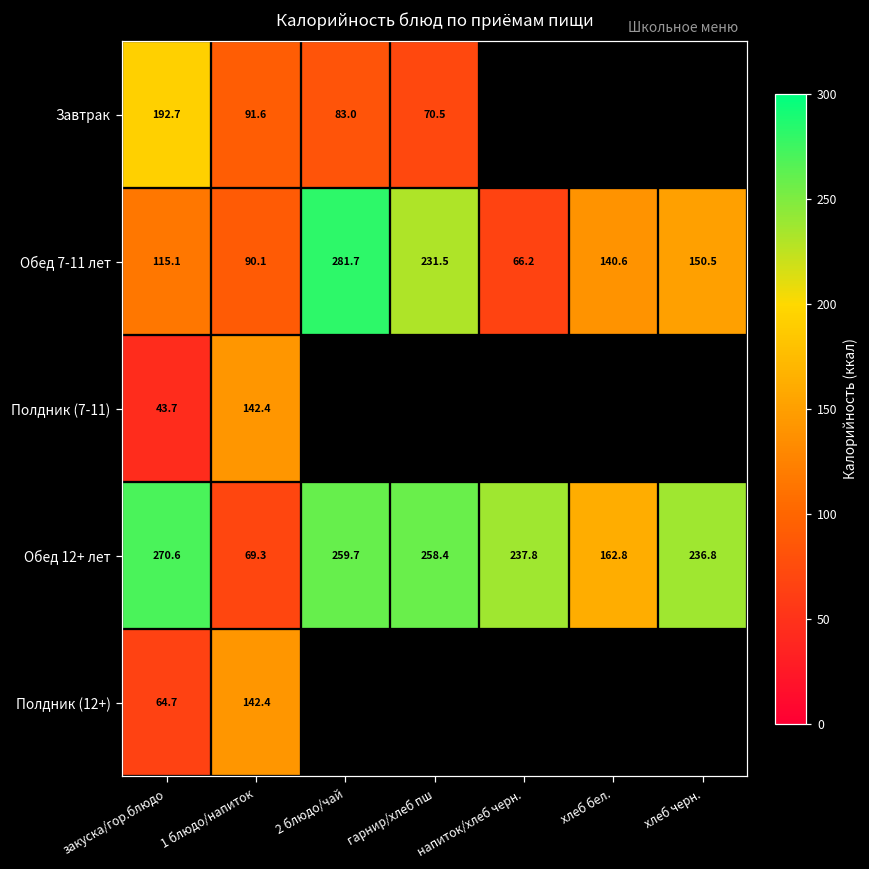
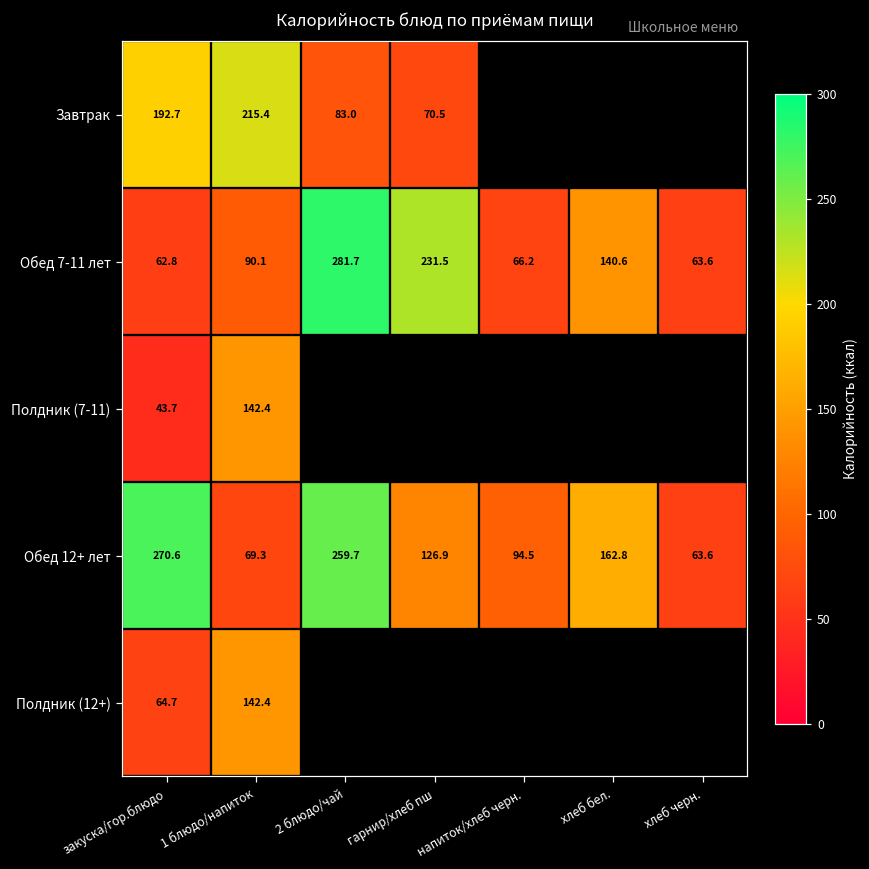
  {
    "Завтрак": {
      "закуска/гор.блюдо": 192.7,
-     "1 блюдо/напиток": 91.6,
+     "1 блюдо/напиток": 215.4,
      "2 блюдо/чай": 83.0,
      "гарнир/хлеб пш": 70.5
    },
    "Обед 7-11 лет": {
-     "закуска/гор.блюдо": 115.1,
+     "закуска/гор.блюдо": 62.8,
      "1 блюдо/напиток": 90.1,
      "2 блюдо/чай": 281.7,
      "гарнир/хлеб пш": 231.5,
      "напиток/хлеб черн.": 66.2,
      "хлеб бел.": 140.6,
-     "хлеб черн.": 150.5
+     "хлеб черн.": 63.6
    },
    "Полдник (7-11)": {
      "закуска/гор.блюдо": 43.7,
      "1 блюдо/напиток": 142.4
    },
    "Обед 12+ лет": {
      "закуска/гор.блюдо": 270.6,
      "1 блюдо/напиток": 69.3,
      "2 блюдо/чай": 259.7,
-     "гарнир/хлеб пш": 258.4,
-     "напиток/хлеб черн.": 237.8,
+     "гарнир/хлеб пш": 126.9,
+     "напиток/хлеб черн.": 94.5,
      "хлеб бел.": 162.8,
-     "хлеб черн.": 236.8
+     "хлеб черн.": 63.6
    },
    "Полдник (12+)": {
      "закуска/гор.блюдо": 64.7,
      "1 блюдо/напиток": 142.4
    }
  }
